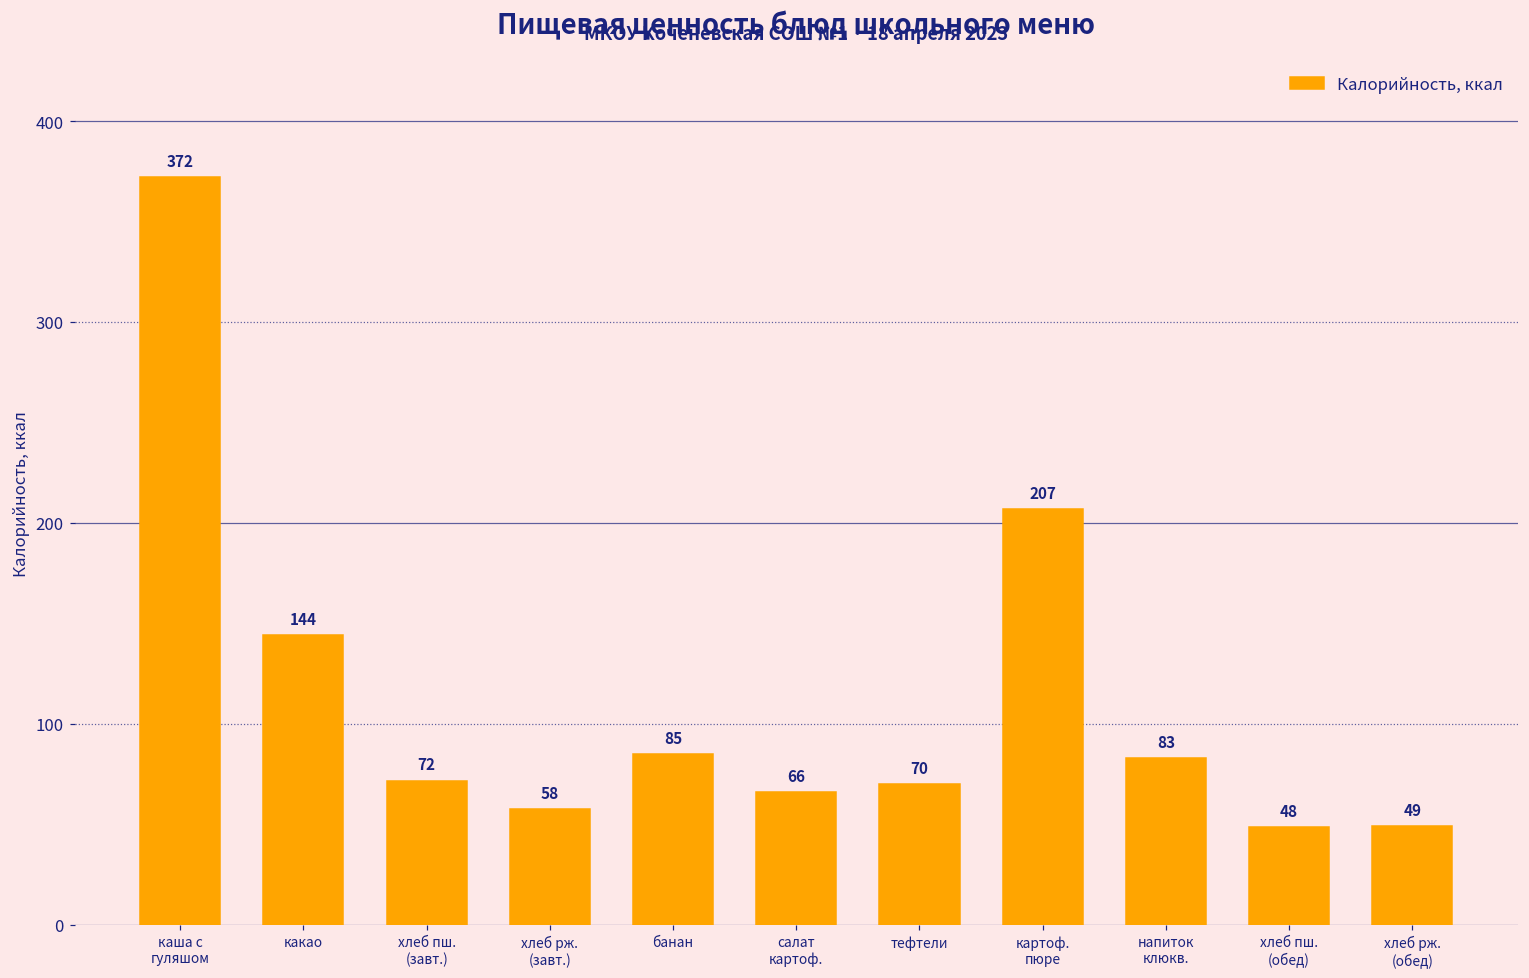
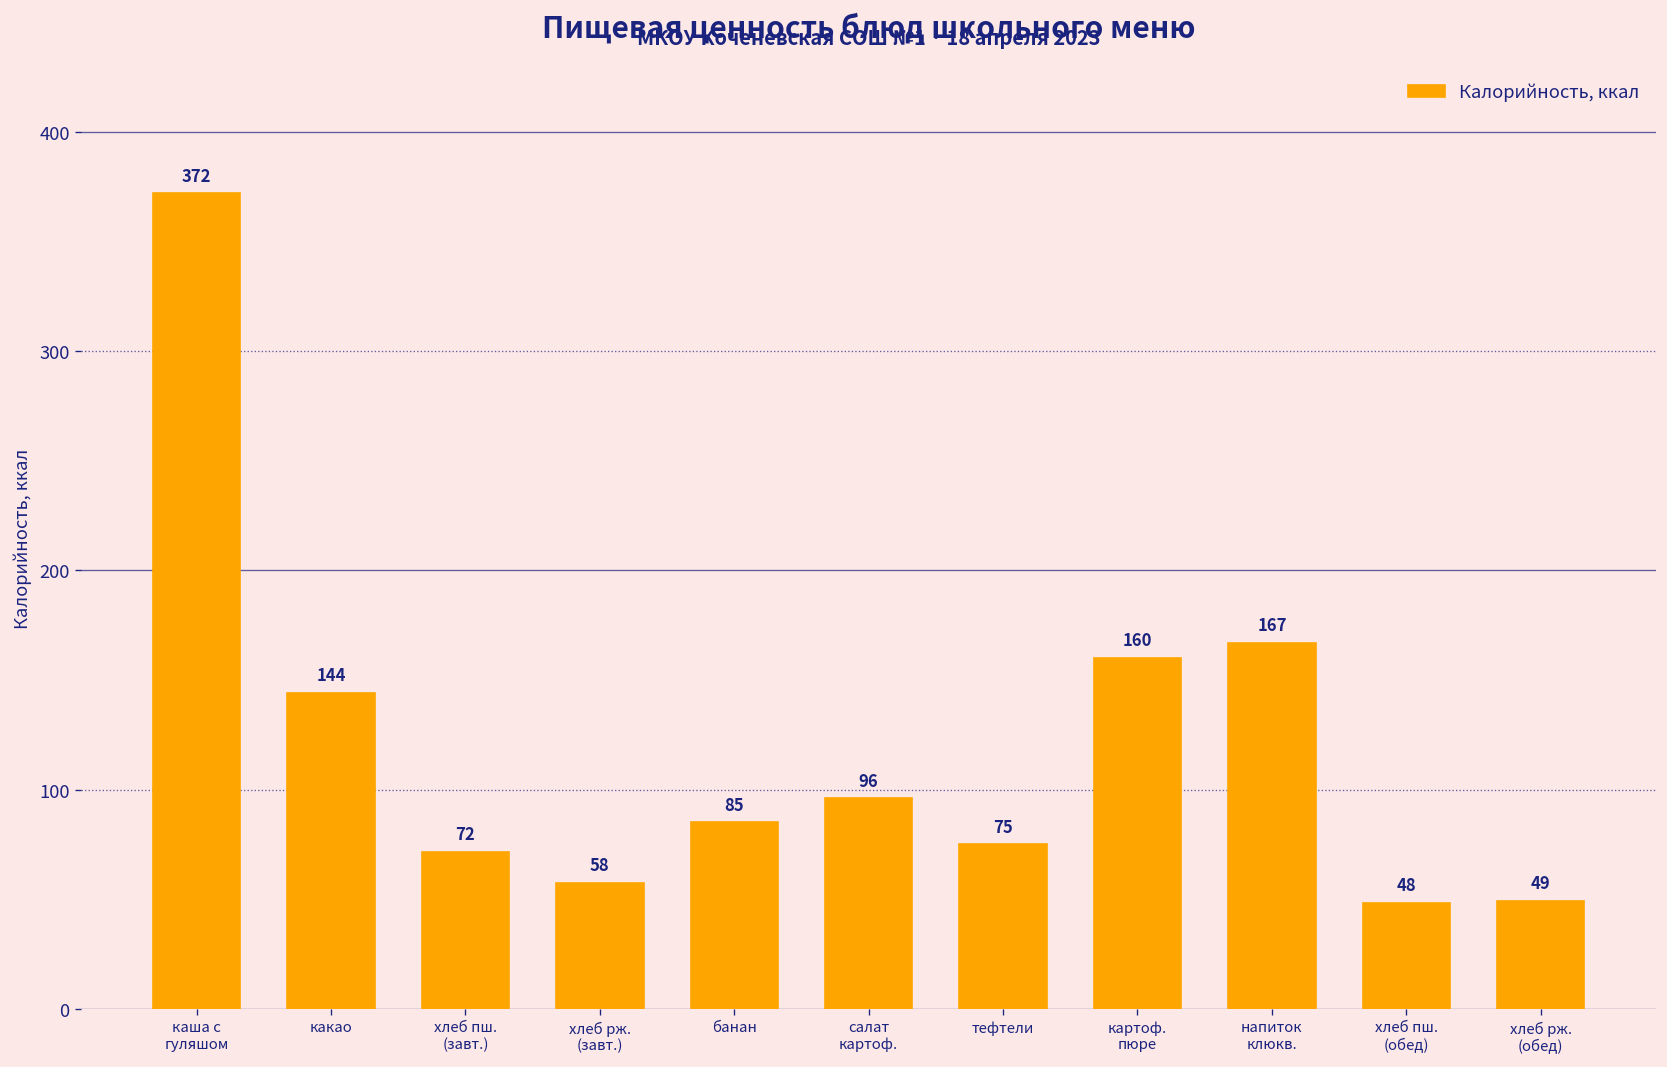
  {
    "каша с гуляшом": 372,
    "какао": 144,
    "хлеб пш. (завт.)": 72,
    "хлеб рж. (завт.)": 58,
    "банан": 85,
-   "салат картоф.": 66,
-   "тефтели": 70,
-   "картоф. пюре": 207,
-   "напиток клюкв.": 83,
+   "салат картоф.": 96,
+   "тефтели": 75,
+   "картоф. пюре": 160,
+   "напиток клюкв.": 167,
    "хлеб пш. (обед)": 48,
    "хлеб рж. (обед)": 49
  }
